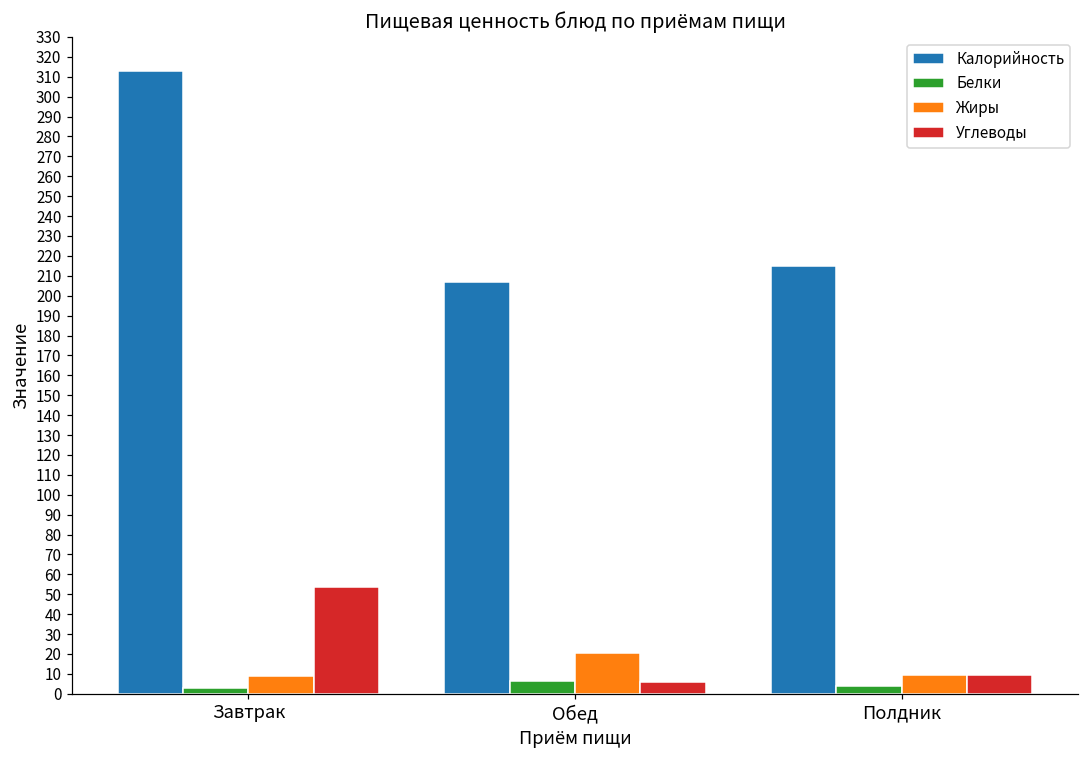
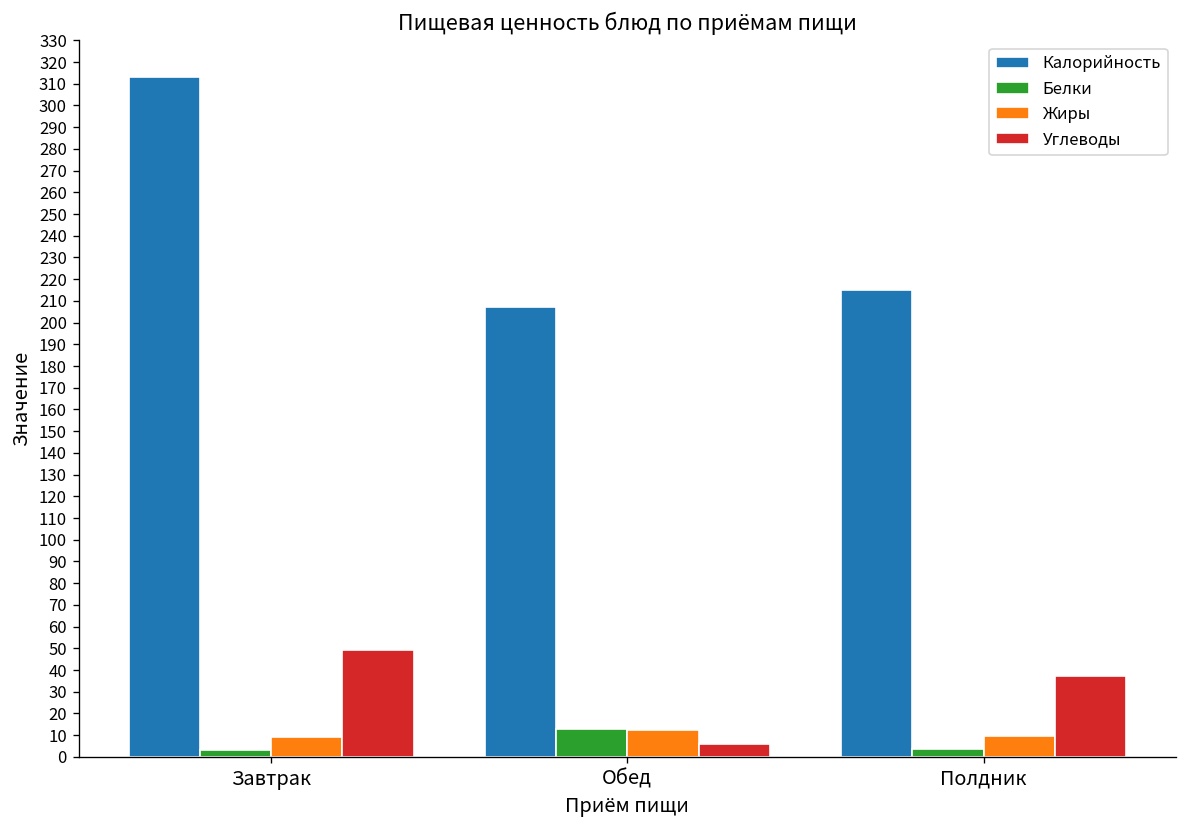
  {
    "Калорийность": {
      "Завтрак": 313,
      "Обед": 207,
      "Полдник": 215
    },
    "Белки": {
      "Завтрак": 3,
-     "Обед": 7,
+     "Обед": 13,
      "Полдник": 4
    },
    "Жиры": {
      "Завтрак": 9,
-     "Обед": 20,
+     "Обед": 12,
      "Полдник": 9
    },
    "Углеводы": {
-     "Завтрак": 54,
+     "Завтрак": 49,
      "Обед": 6,
-     "Полдник": 9
+     "Полдник": 37
    }
  }
